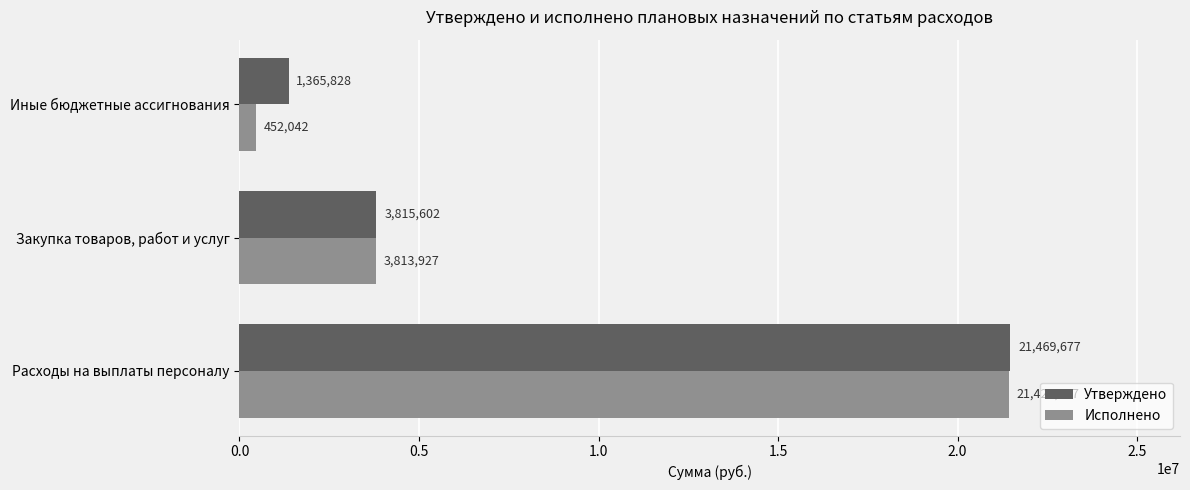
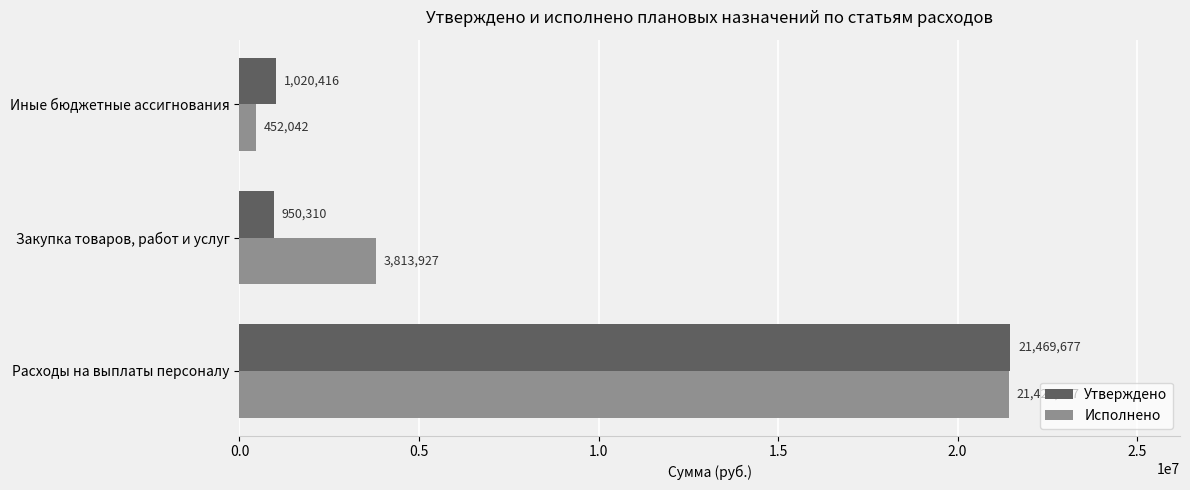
  {
    "Утверждено": {
-     "Иные бюджетные ассигнования": "1,365,828",
-     "Закупка товаров, работ и услуг": "3,815,602",
+     "Иные бюджетные ассигнования": "1,020,416",
+     "Закупка товаров, работ и услуг": "950,310",
      "Расходы на выплаты персоналу": "21,469,677"
    },
    "Исполнено": {
      "Иные бюджетные ассигнования": "452,042",
      "Закупка товаров, работ и услуг": "3,813,927"
    }
  }
